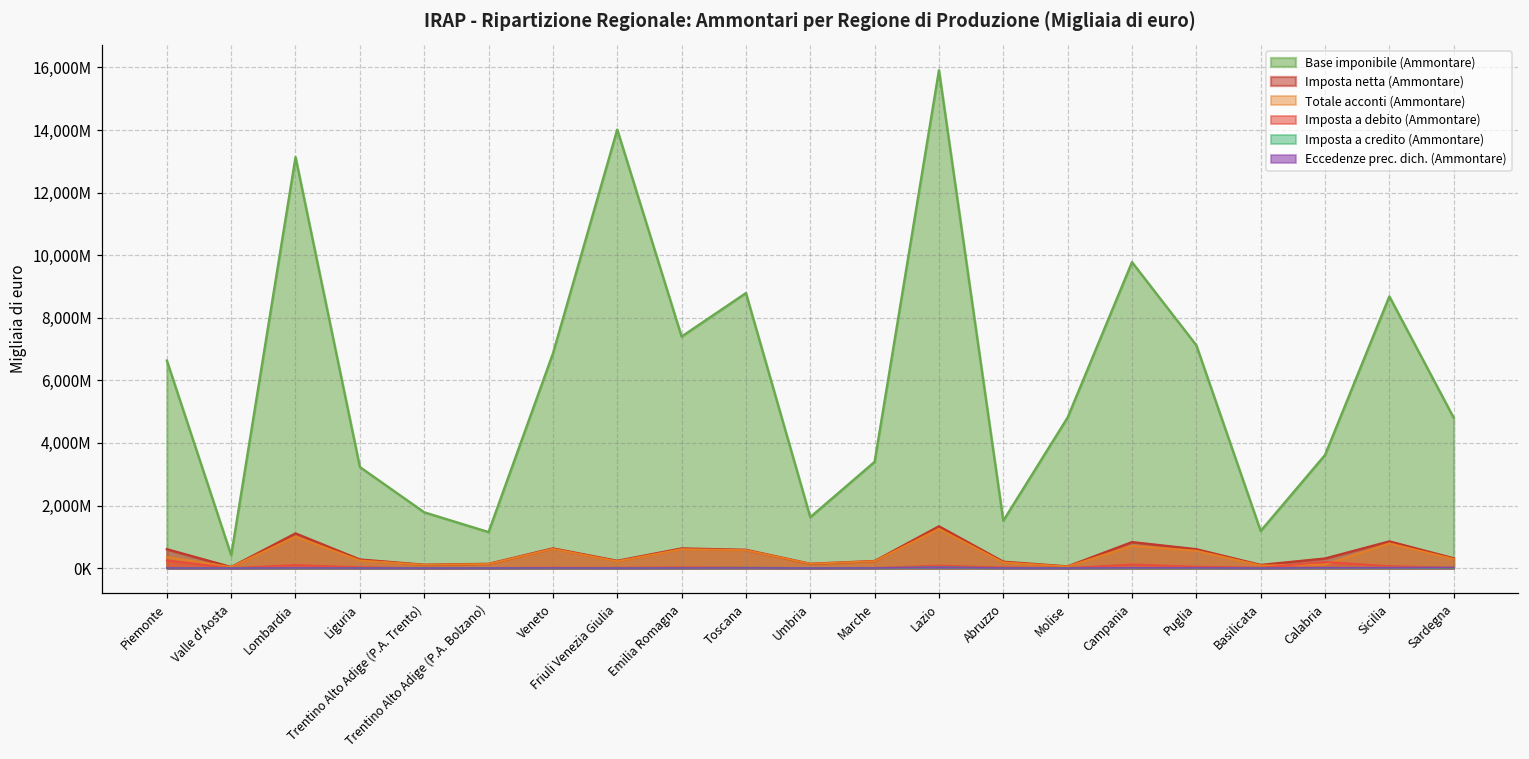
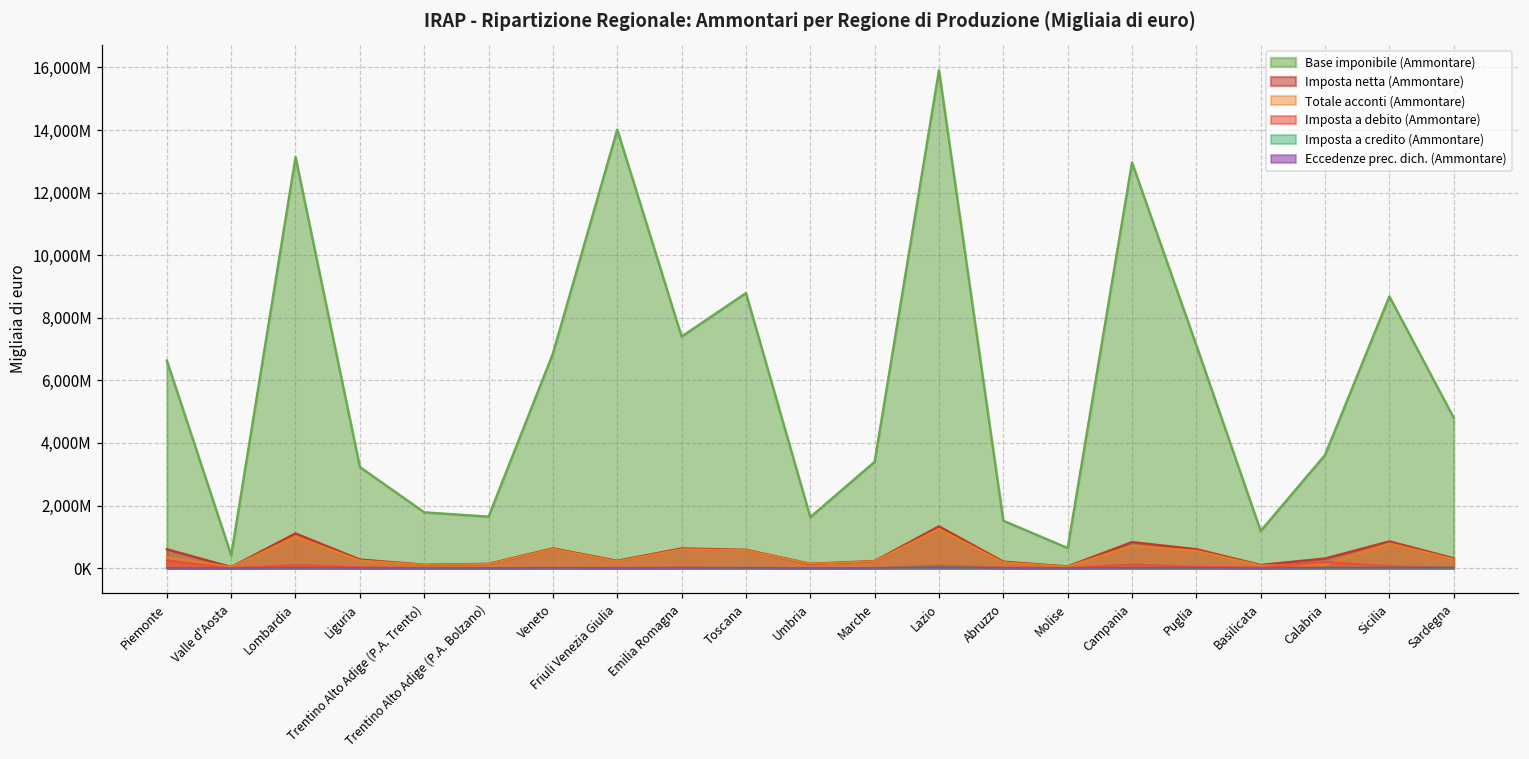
  {
    "Base imponibile (Ammontare)": {
      "Piemonte": "6,600,000,000",
      "Valle d'Aosta": "400,000,000",
      "Lombardia": "13,100,000,000",
      "Liguria": "3,200,000,000",
      "Trentino Alto Adige (P.A. Trento)": "1,800,000,000",
-     "Trentino Alto Adige (P.A. Bolzano)": "1,200,000,000",
+     "Trentino Alto Adige (P.A. Bolzano)": "1,600,000,000",
      "Veneto": "6,900,000,000",
      "Friuli Venezia Giulia": "14,000,000,000",
      "Emilia Romagna": "7,400,000,000",
      "Toscana": "8,800,000,000",
      "Umbria": "1,600,000,000",
      "Marche": "3,400,000,000",
      "Lazio": "15,900,000,000",
      "Abruzzo": "1,500,000,000",
-     "Molise": "4,800,000,000",
-     "Campania": "9,800,000,000",
+     "Molise": "600,000,000",
+     "Campania": "13,000,000,000",
      "Puglia": "7,100,000,000",
      "Basilicata": "1,200,000,000",
      "Calabria": "3,600,000,000",
      "Sicilia": "8,700,000,000",
      "Sardegna": "4,800,000,000"
    },
    "Eccedenze prec. dich. (Ammontare)": {
      "Piemonte": "0",
      "Lombardia": "0",
      "Campania": "0",
      "Calabria": "0"
    }
  }
